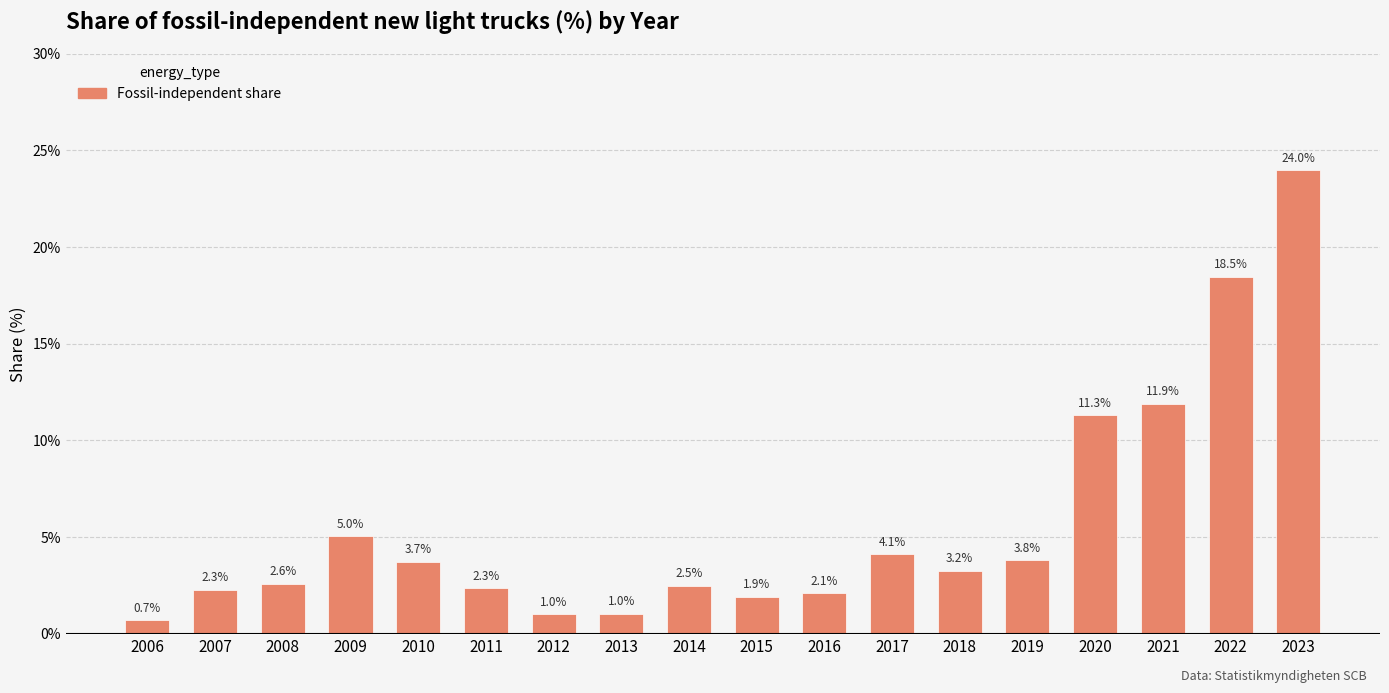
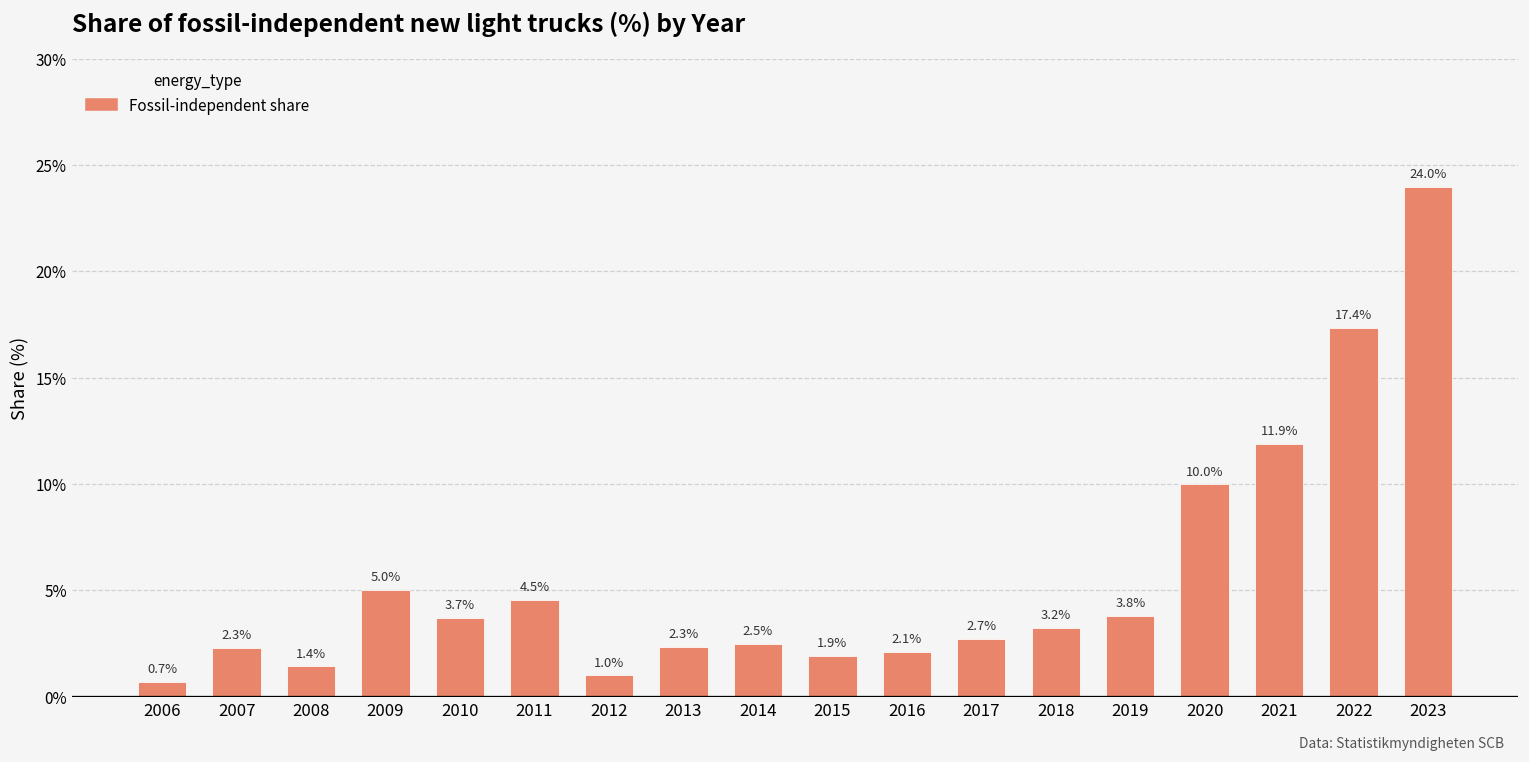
  {
    "2006": "0.7%",
    "2007": "2.3%",
-   "2008": "2.6%",
+   "2008": "1.4%",
    "2009": "5.0%",
    "2010": "3.7%",
-   "2011": "2.3%",
+   "2011": "4.5%",
    "2012": "1.0%",
-   "2013": "1.0%",
+   "2013": "2.3%",
    "2014": "2.5%",
    "2015": "1.9%",
    "2016": "2.1%",
-   "2017": "4.1%",
+   "2017": "2.7%",
    "2018": "3.2%",
    "2019": "3.8%",
-   "2020": "11.3%",
+   "2020": "10.0%",
    "2021": "11.9%",
-   "2022": "18.5%",
+   "2022": "17.4%",
    "2023": "24.0%"
  }
